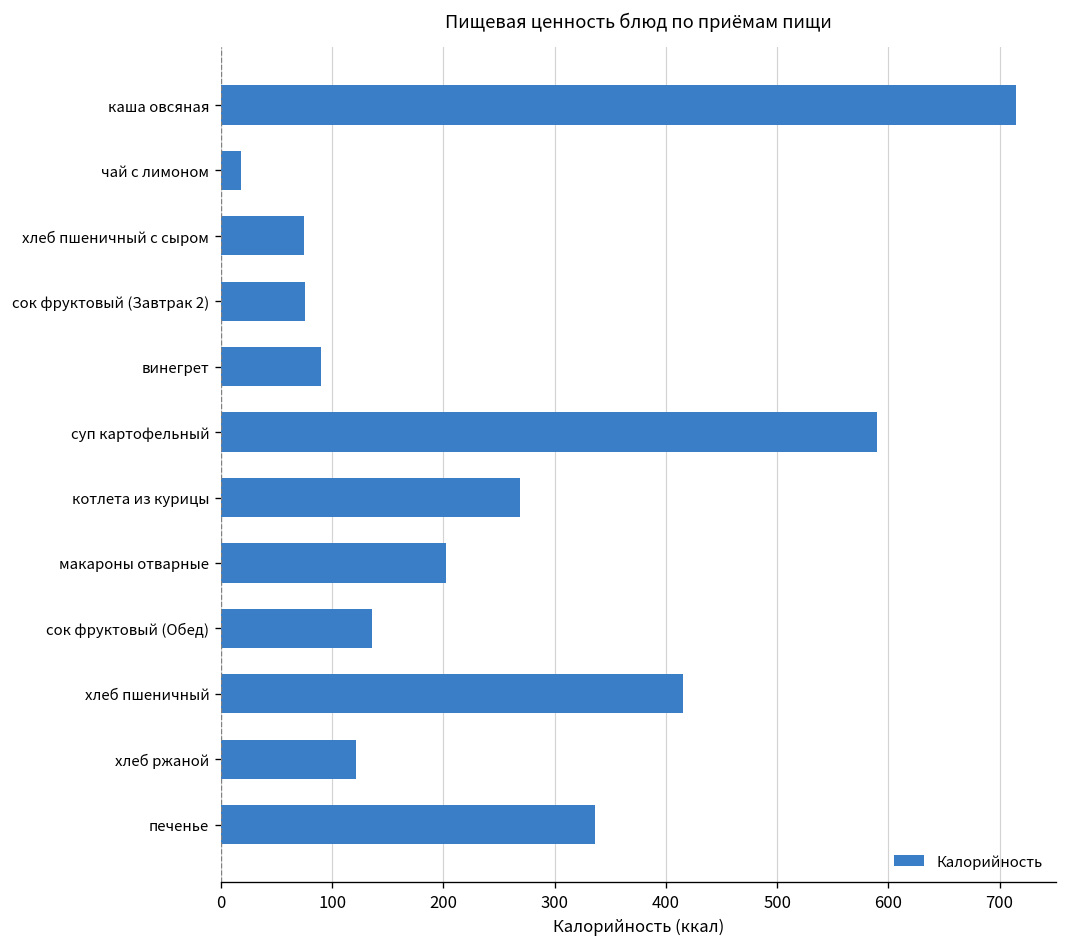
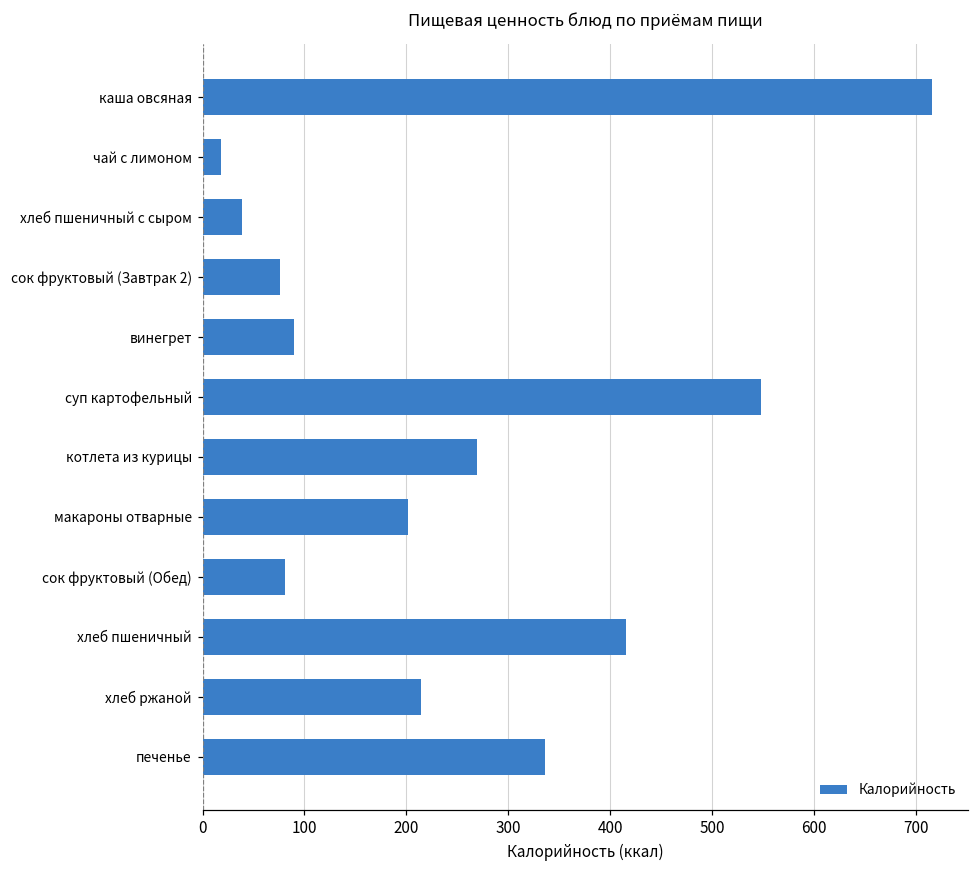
  {
    "каша овсяная": 720,
    "чай с лимоном": 20,
-   "хлеб пшеничный с сыром": 80,
+   "хлеб пшеничный с сыром": 40,
    "сок фруктовый (Завтрак 2)": 80,
    "винегрет": 90,
-   "суп картофельный": 590,
+   "суп картофельный": 550,
    "котлета из курицы": 270,
    "макароны отварные": 200,
-   "сок фруктовый (Обед)": 140,
+   "сок фруктовый (Обед)": 80,
    "хлеб пшеничный": 420,
-   "хлеб ржаной": 120,
+   "хлеб ржаной": 210,
    "печенье": 340
  }
